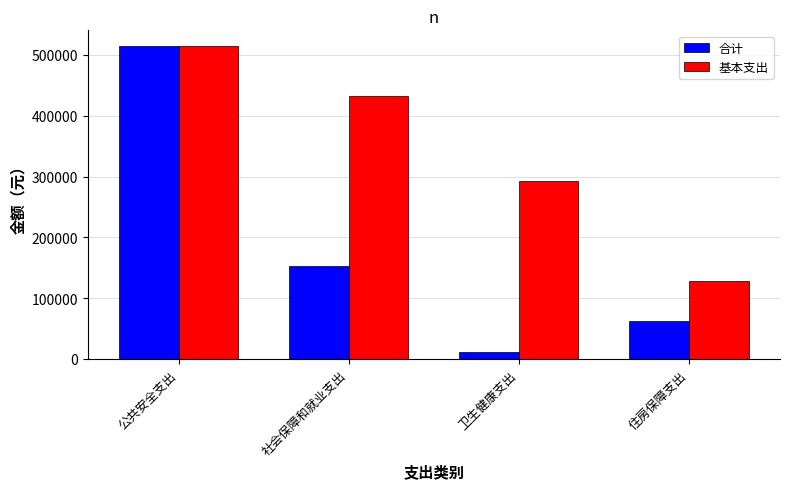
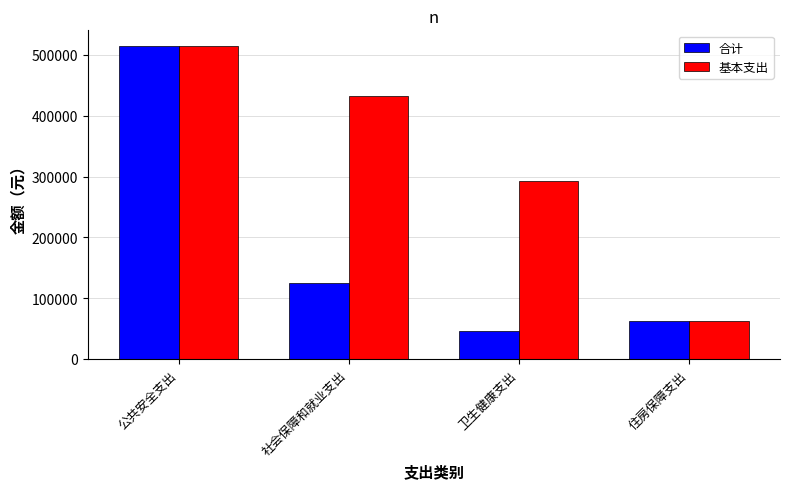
  {
    "合计": {
      "公共安全支出": 510000,
-     "社会保障和就业支出": 150000,
-     "卫生健康支出": 10000,
+     "社会保障和就业支出": 120000,
+     "卫生健康支出": 50000,
      "住房保障支出": 60000
    },
    "基本支出": {
      "公共安全支出": 510000,
      "社会保障和就业支出": 430000,
      "卫生健康支出": 290000,
-     "住房保障支出": 130000
+     "住房保障支出": 60000
    }
  }
